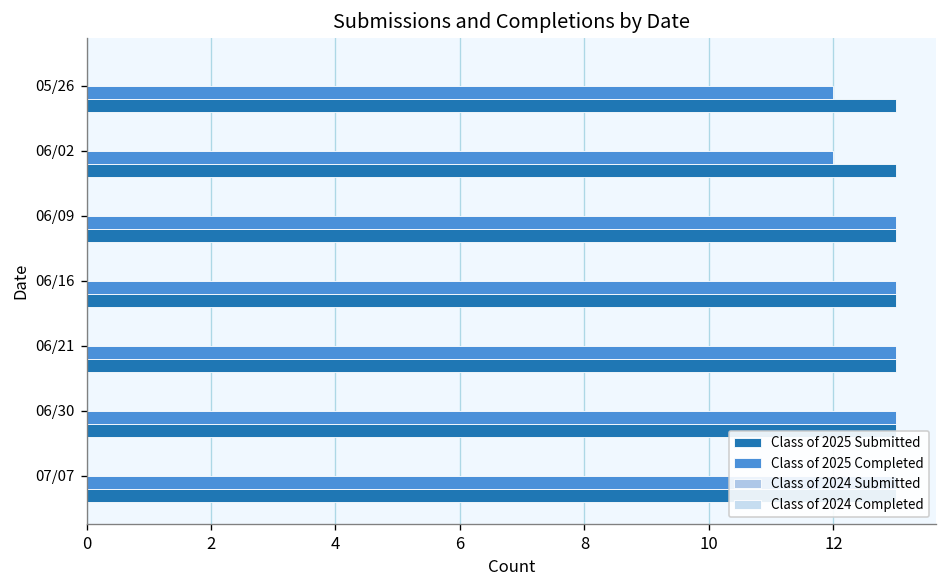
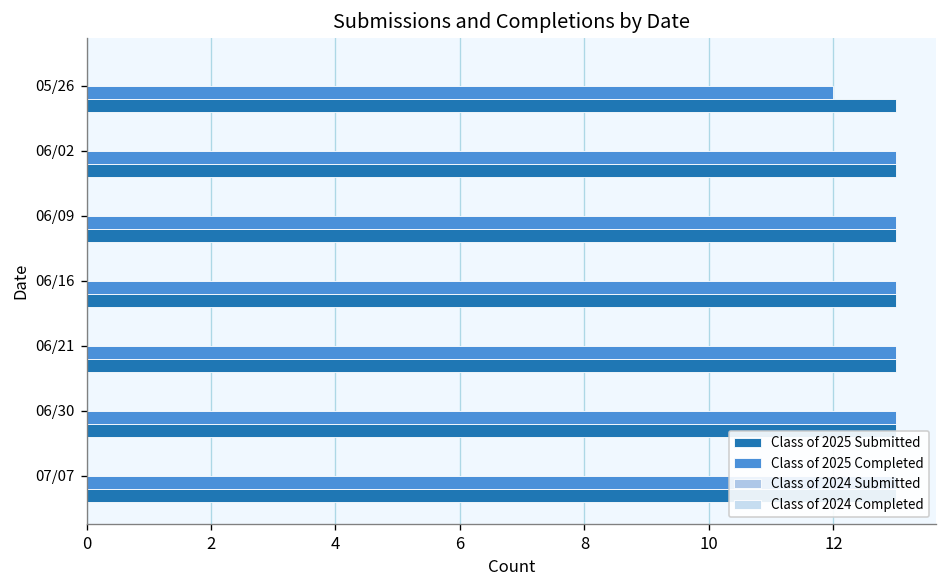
  {
    "Class of 2025 Submitted": {
      "05/26": 13,
      "06/02": 13,
      "06/09": 13,
      "06/16": 13,
      "06/21": 13,
      "06/30": 13
    },
    "Class of 2025 Completed": {
      "05/26": 12,
-     "06/02": 12,
+     "06/02": 13,
      "06/09": 13,
      "06/16": 13,
      "06/21": 13,
      "06/30": 13
    }
  }
